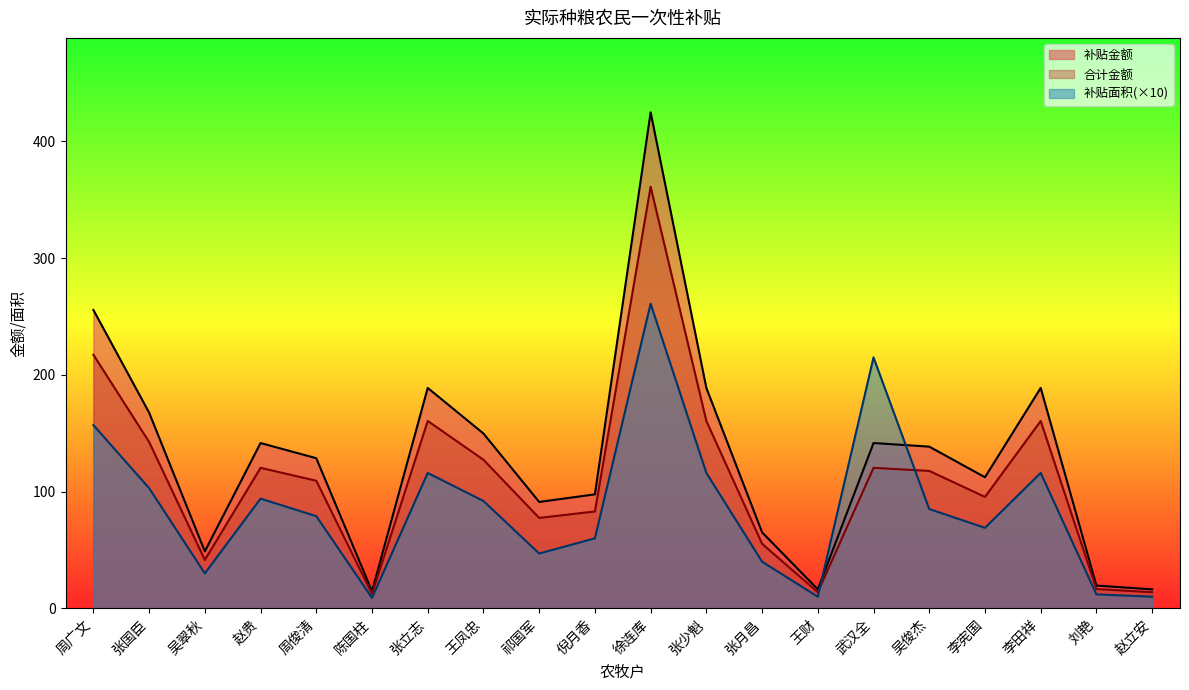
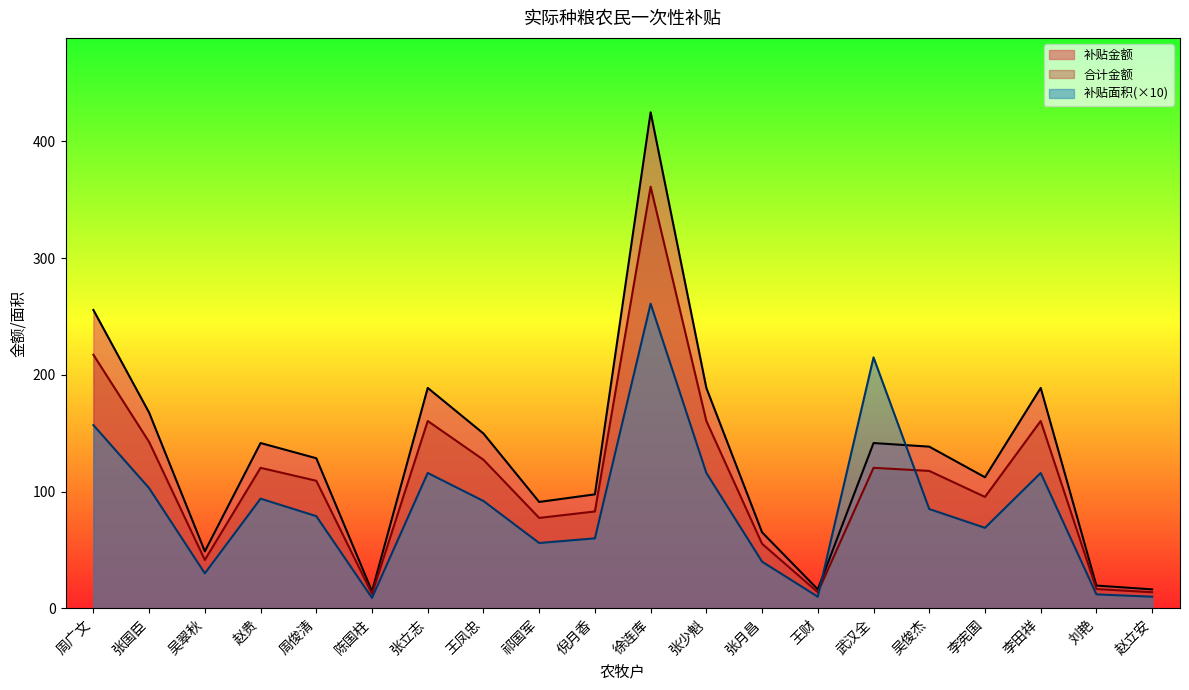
  {
    "补贴面积(×10)": {
      "周广文": 157,
      "张国臣": 103,
      "吴翠秋": 30,
      "赵贵": 94,
      "周俊清": 79,
      "陈国柱": 9,
      "张立志": 116,
      "王凤忠": 92,
-     "祁国军": 47,
+     "祁国军": 56,
      "倪月香": 60,
      "徐连库": 261,
      "张少魁": 116,
      "张月昌": 40,
      "王财": 10,
      "武汉全": 215,
      "吴俊杰": 85,
      "李宪国": 69,
      "李田祥": 116,
      "刘艳": 12,
      "赵立安": 10
    }
  }
